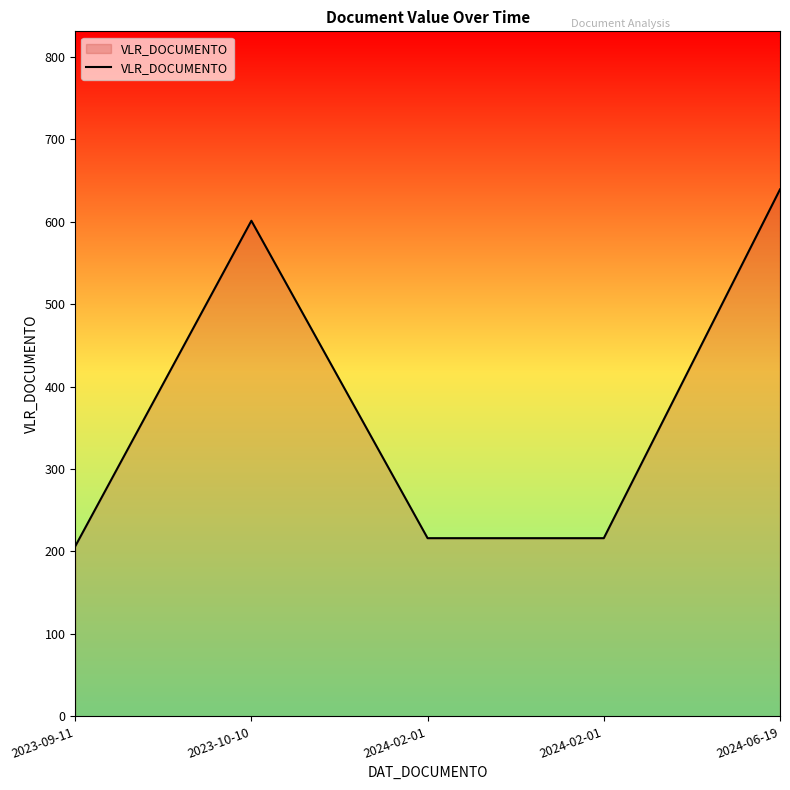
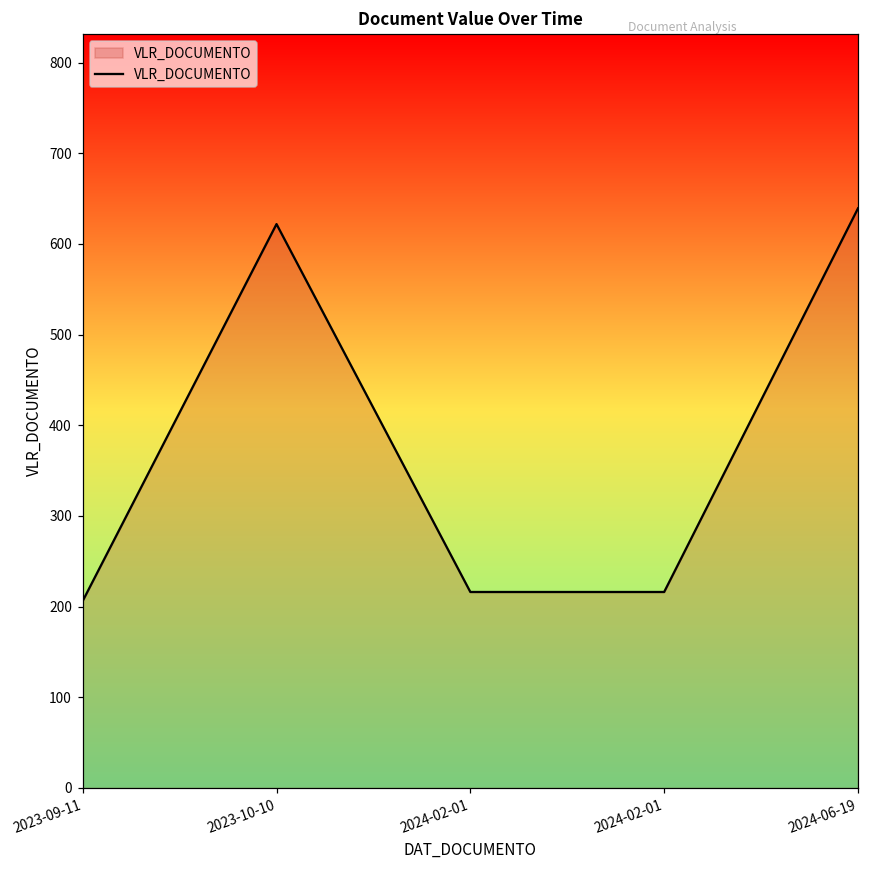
  {
    "2023-09-11": 210,
-   "2023-10-10": 600,
+   "2023-10-10": 620,
    "2024-06-19": 640
  }
